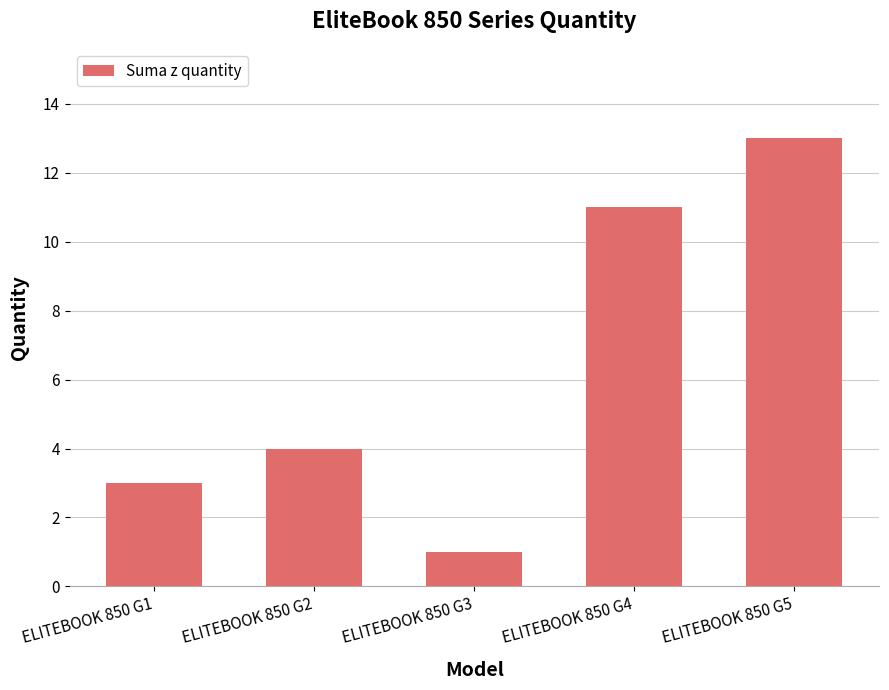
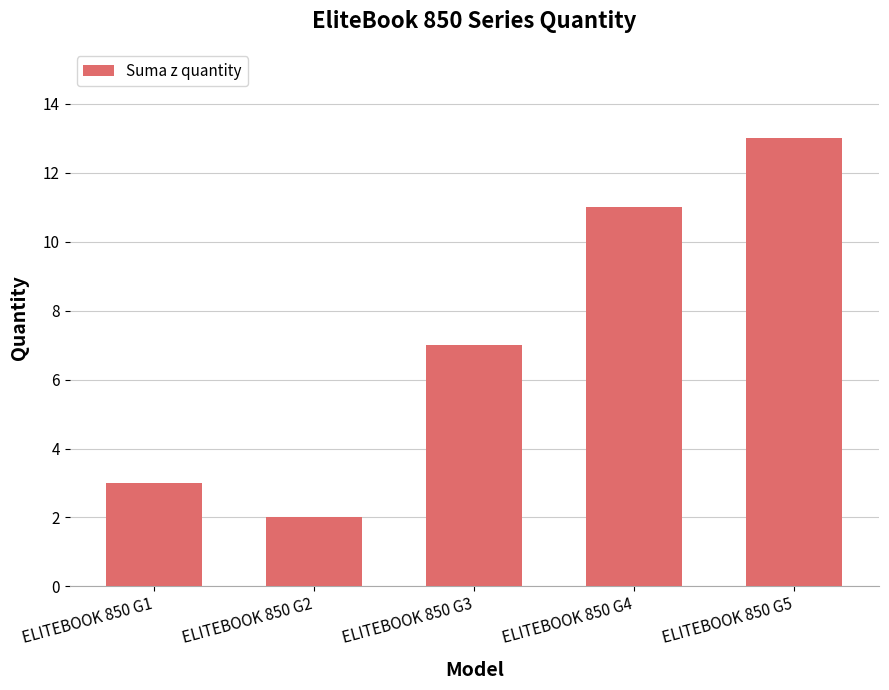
  {
    "ELITEBOOK 850 G1": 3,
-   "ELITEBOOK 850 G2": 4,
-   "ELITEBOOK 850 G3": 1,
+   "ELITEBOOK 850 G2": 2,
+   "ELITEBOOK 850 G3": 7,
    "ELITEBOOK 850 G4": 11,
    "ELITEBOOK 850 G5": 13
  }
